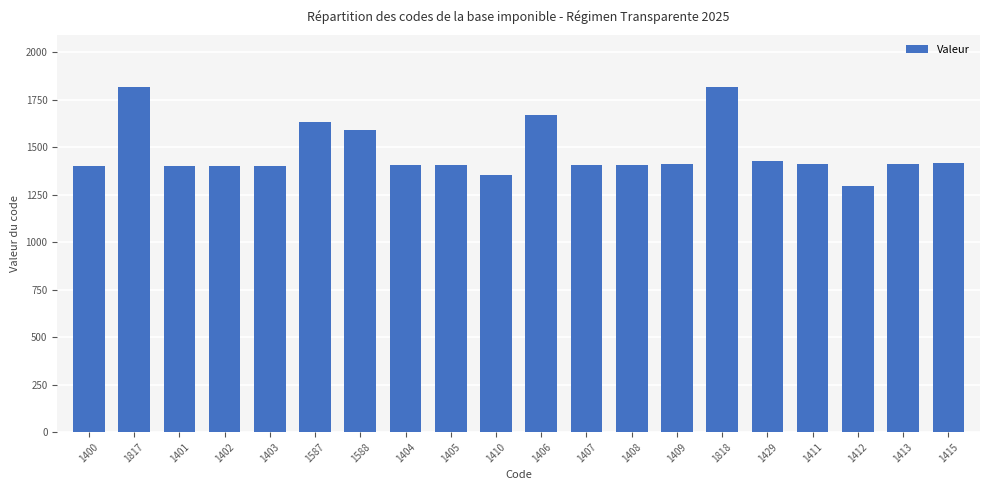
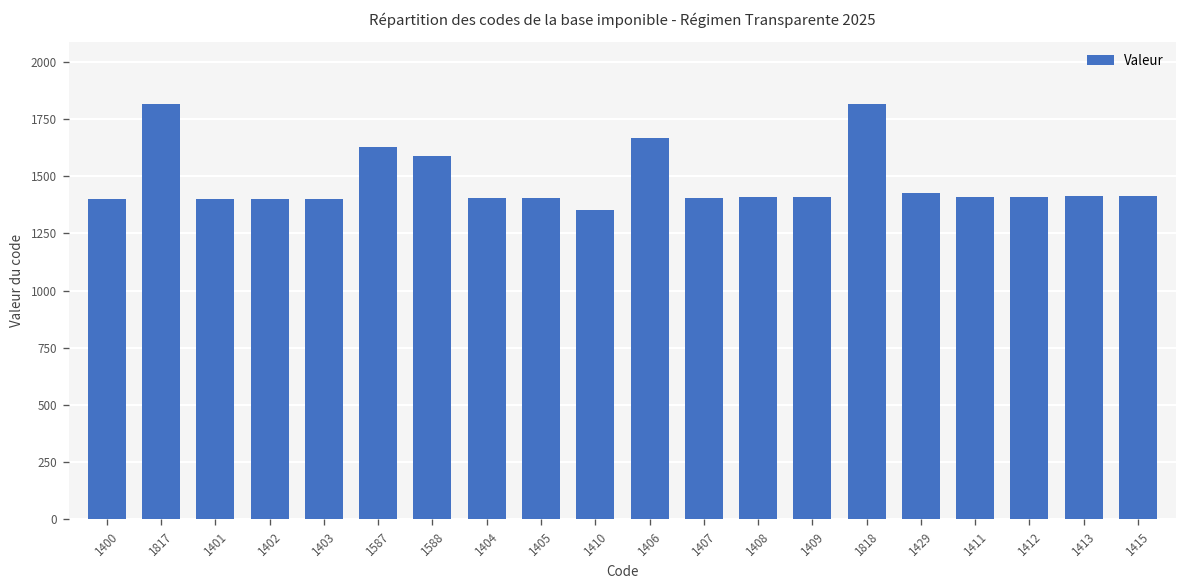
  {
    "1400": 1400,
    "1817": 1820,
    "1401": 1400,
    "1402": 1400,
    "1403": 1400,
    "1587": 1630,
    "1588": 1590,
    "1404": 1400,
    "1405": 1410,
    "1410": 1360,
    "1406": 1670,
    "1407": 1410,
    "1408": 1410,
    "1409": 1410,
    "1818": 1820,
    "1429": 1430,
    "1411": 1410,
-   "1412": 1290,
+   "1412": 1410,
    "1413": 1410,
    "1415": 1420
  }
